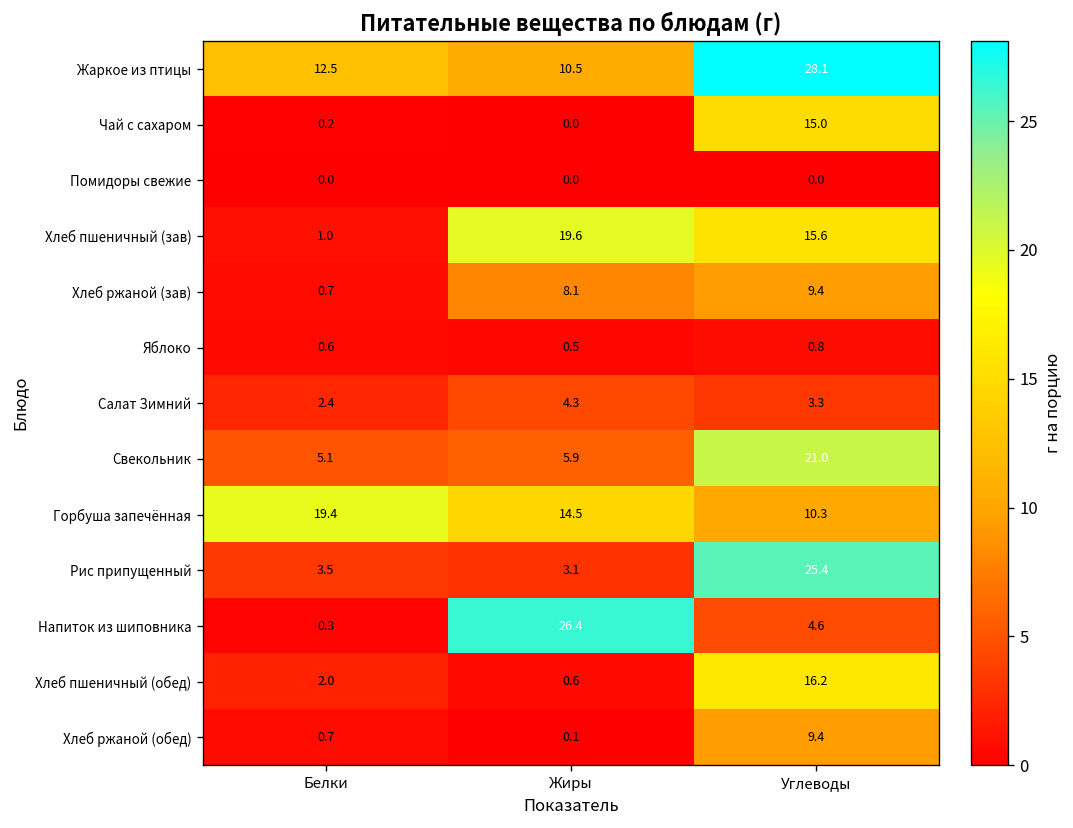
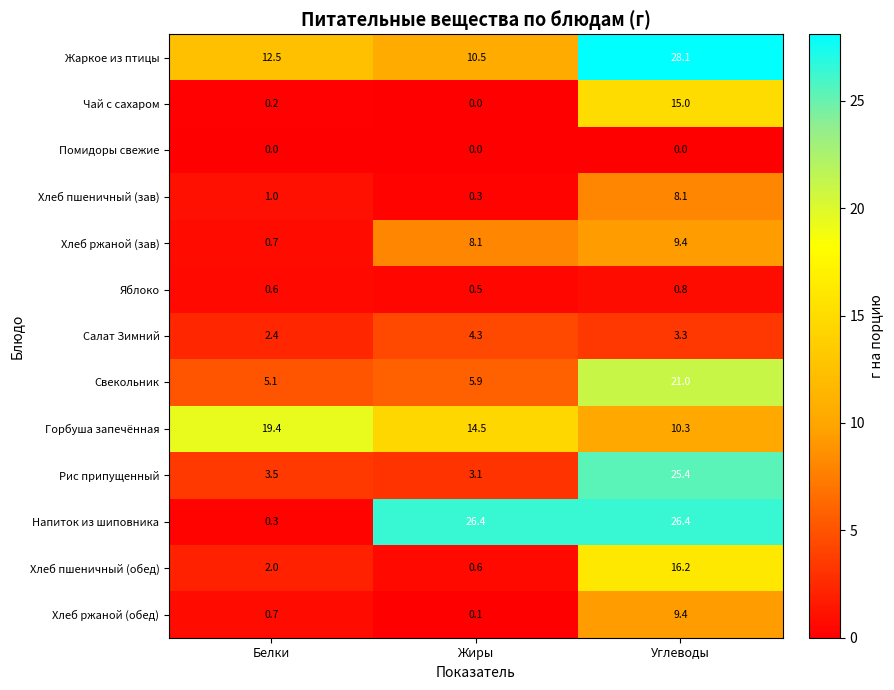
  {
    "Жаркое из птицы": {
      "Белки": 12.5,
      "Жиры": 10.5,
      "Углеводы": 28.1
    },
    "Чай с сахаром": {
      "Белки": 0.2,
      "Жиры": 0.0,
      "Углеводы": 15.0
    },
    "Помидоры свежие": {
      "Белки": 0.0,
      "Жиры": 0.0,
      "Углеводы": 0.0
    },
    "Хлеб пшеничный (зав)": {
      "Белки": 1.0,
-     "Жиры": 19.6,
-     "Углеводы": 15.6
+     "Жиры": 0.3,
+     "Углеводы": 8.1
    },
    "Хлеб ржаной (зав)": {
      "Белки": 0.7,
      "Жиры": 8.1,
      "Углеводы": 9.4
    },
    "Яблоко": {
      "Белки": 0.6,
      "Жиры": 0.5,
      "Углеводы": 0.8
    },
    "Салат Зимний": {
      "Белки": 2.4,
      "Жиры": 4.3,
      "Углеводы": 3.3
    },
    "Свекольник": {
      "Белки": 5.1,
      "Жиры": 5.9,
      "Углеводы": 21.0
    },
    "Горбуша запечённая": {
      "Белки": 19.4,
      "Жиры": 14.5,
      "Углеводы": 10.3
    },
    "Рис припущенный": {
      "Белки": 3.5,
      "Жиры": 3.1,
      "Углеводы": 25.4
    },
    "Напиток из шиповника": {
      "Белки": 0.3,
      "Жиры": 26.4,
-     "Углеводы": 4.6
+     "Углеводы": 26.4
    },
    "Хлеб пшеничный (обед)": {
      "Белки": 2.0,
      "Жиры": 0.6,
      "Углеводы": 16.2
    },
    "Хлеб ржаной (обед)": {
      "Белки": 0.7,
      "Жиры": 0.1,
      "Углеводы": 9.4
    }
  }
